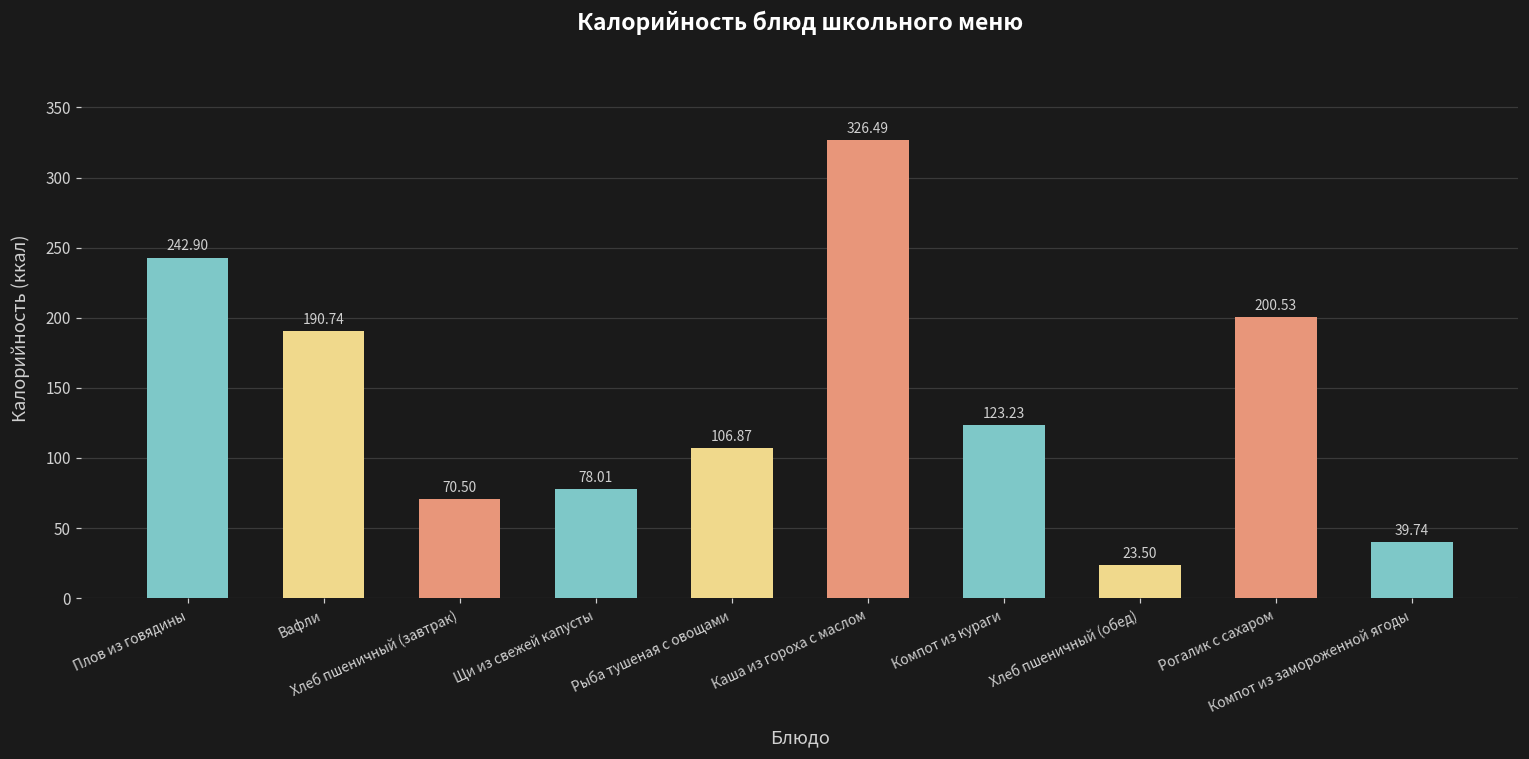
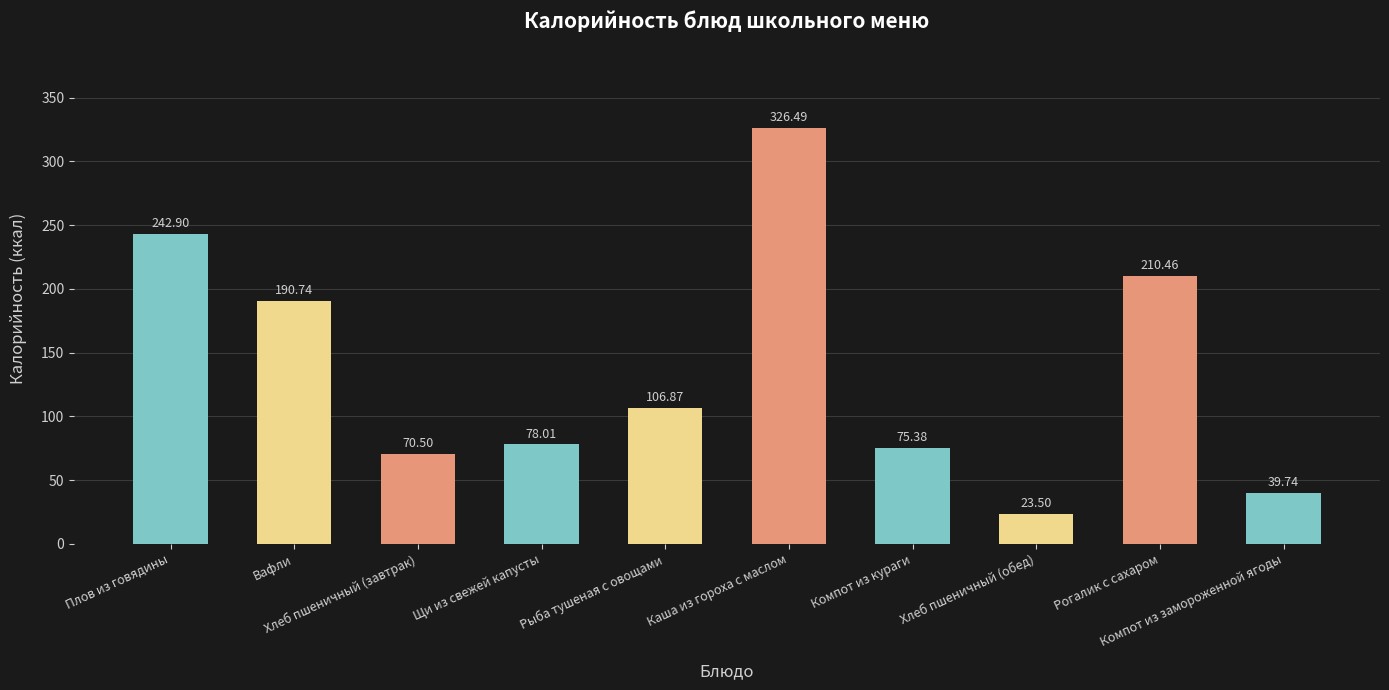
  {
    "Плов из говядины": 242.90,
    "Вафли": 190.74,
    "Хлеб пшеничный (завтрак)": 70.50,
    "Щи из свежей капусты": 78.01,
    "Рыба тушеная с овощами": 106.87,
    "Каша из гороха с маслом": 326.49,
-   "Компот из кураги": 123.23,
+   "Компот из кураги": 75.38,
    "Хлеб пшеничный (обед)": 23.50,
-   "Рогалик с сахаром": 200.53,
+   "Рогалик с сахаром": 210.46,
    "Компот из замороженной ягоды": 39.74
  }
